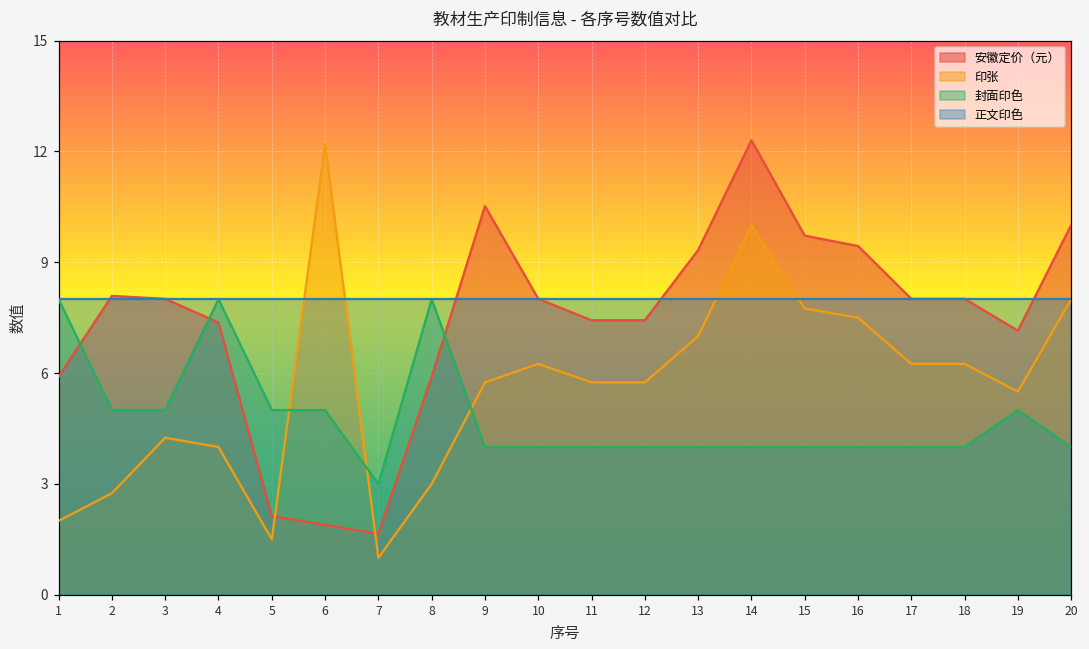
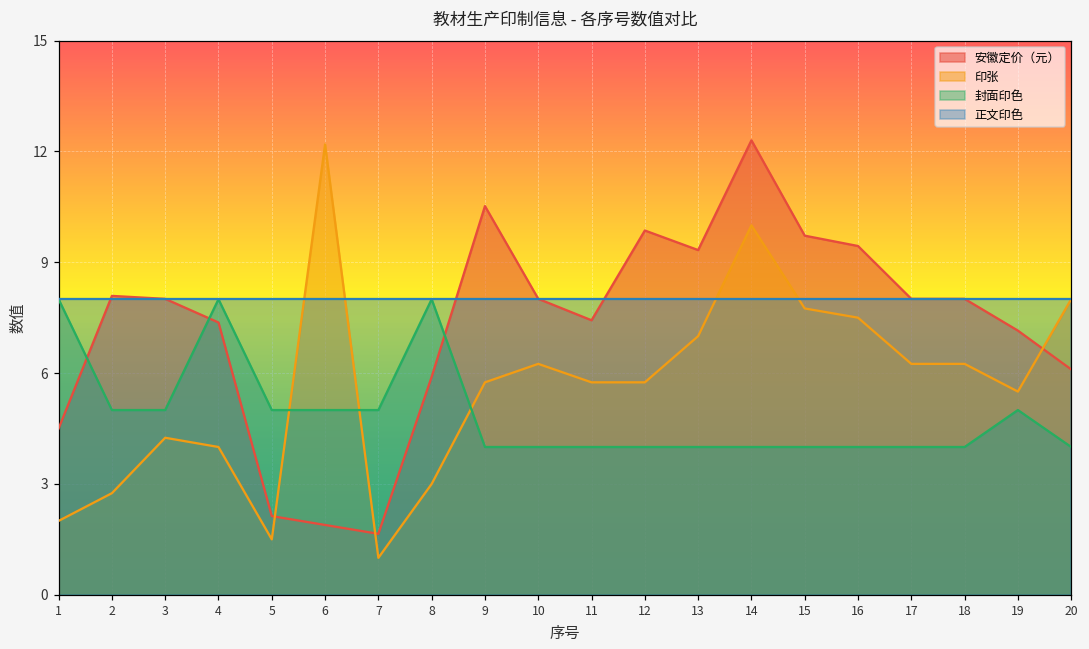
  {
    "安徽定价（元）": {
-     "1": 5.9,
+     "1": 4.5,
      "2": 8.1,
      "4": 7.4,
      "5": 2.1,
      "6": 1.9,
      "7": 1.7,
      "8": 5.9,
      "9": 10.5,
      "11": 7.4,
-     "12": 7.4,
+     "12": 9.9,
      "13": 9.3,
      "14": 12.3,
      "15": 9.7,
      "16": 9.4,
      "19": 7.2,
-     "20": 10.0
+     "20": 6.1
    },
    "印张": {
      "1": 2.0,
      "2": 2.8,
      "3": 4.3,
      "4": 4.0,
      "5": 1.5,
      "6": 12.2,
      "7": 1.0,
      "8": 3.0,
      "9": 5.8,
      "10": 6.3,
      "11": 5.8,
      "12": 5.8,
      "13": 7.0,
      "14": 10.0,
      "15": 7.8,
      "16": 7.5,
      "17": 6.3,
      "18": 6.3,
      "19": 5.5
    },
    "封面印色": {
      "2": 5,
      "3": 5,
      "5": 5,
      "6": 5,
-     "7": 3,
+     "7": 5,
      "9": 4,
      "10": 4,
      "11": 4,
      "12": 4,
      "13": 4,
      "14": 4,
      "15": 4,
      "16": 4,
      "17": 4,
      "18": 4,
      "19": 5,
      "20": 4
    },
    "正文印色": {
      "2": 8.0,
      "5": 8.0,
      "6": 8.0,
      "7": 8.0,
      "9": 8.0,
      "11": 8.0,
      "12": 8.0,
      "13": 8.0,
      "14": 8.0,
      "15": 8.0,
      "16": 8.0,
      "19": 8.0
    }
  }
